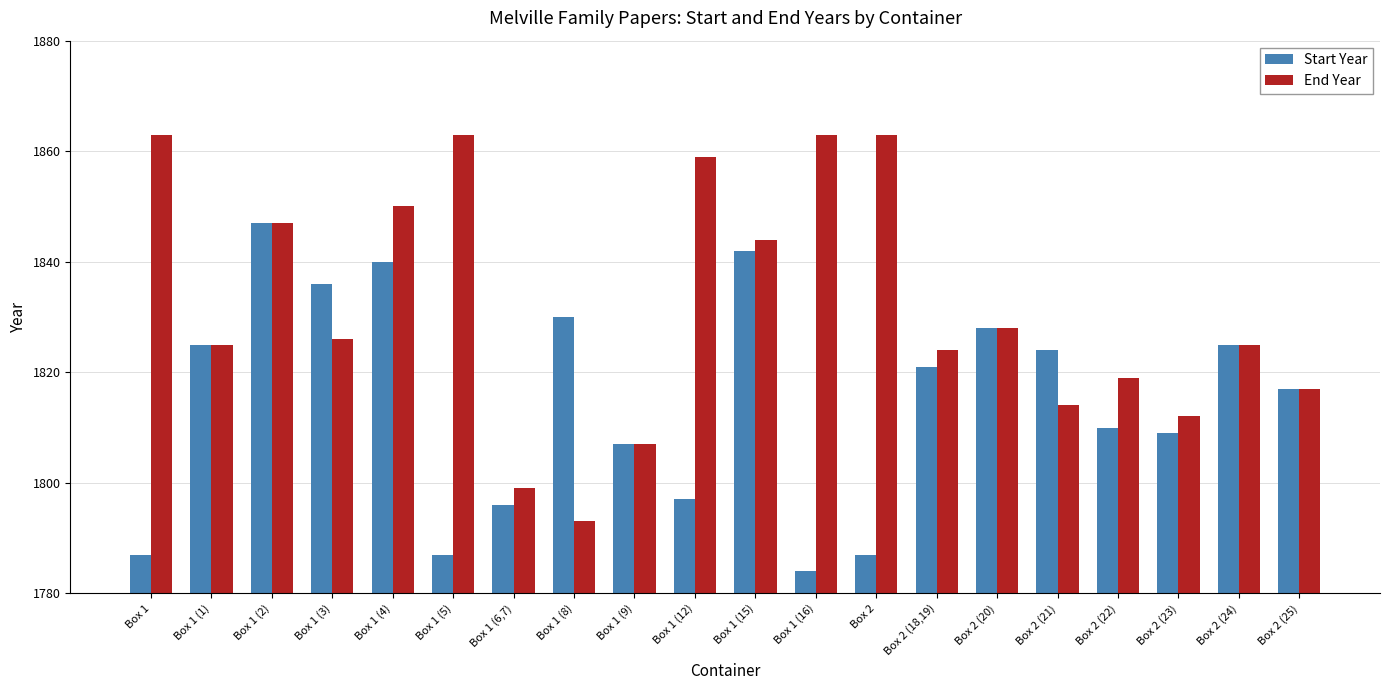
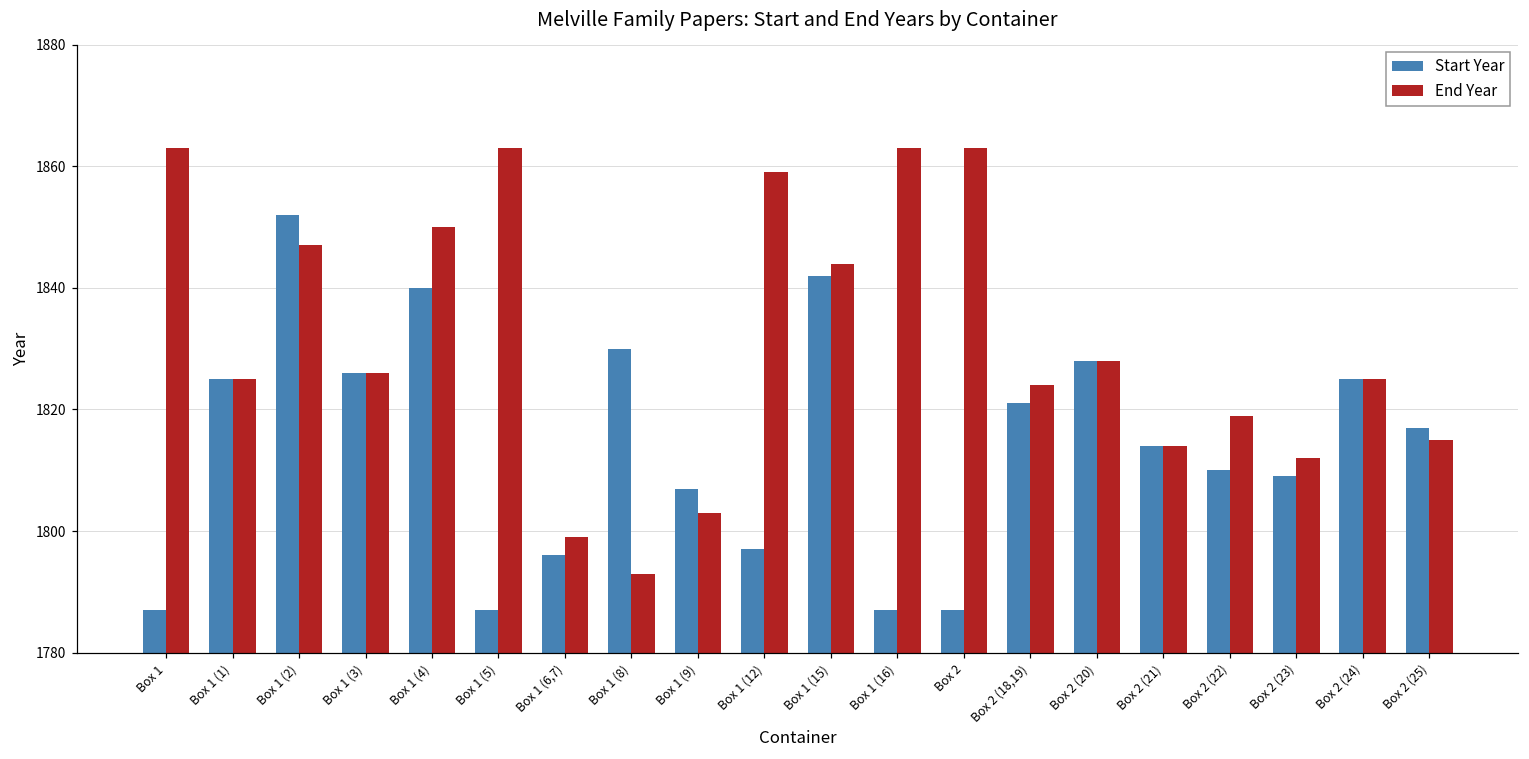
  {
    "Start Year": {
      "Box 1": 1787,
      "Box 1 (1)": 1825,
-     "Box 1 (2)": 1847,
-     "Box 1 (3)": 1836,
+     "Box 1 (2)": 1852,
+     "Box 1 (3)": 1826,
      "Box 1 (4)": 1840,
      "Box 1 (5)": 1787,
      "Box 1 (6,7)": 1796,
      "Box 1 (8)": 1830,
      "Box 1 (9)": 1807,
      "Box 1 (12)": 1797,
      "Box 1 (15)": 1842,
-     "Box 1 (16)": 1784,
+     "Box 1 (16)": 1787,
      "Box 2": 1787,
      "Box 2 (18,19)": 1821,
      "Box 2 (20)": 1828,
-     "Box 2 (21)": 1824,
+     "Box 2 (21)": 1814,
      "Box 2 (22)": 1810,
      "Box 2 (23)": 1809,
      "Box 2 (24)": 1825,
      "Box 2 (25)": 1817
    },
    "End Year": {
      "Box 1": 1863,
      "Box 1 (1)": 1825,
      "Box 1 (2)": 1847,
      "Box 1 (3)": 1826,
      "Box 1 (4)": 1850,
      "Box 1 (5)": 1863,
      "Box 1 (6,7)": 1799,
      "Box 1 (8)": 1793,
-     "Box 1 (9)": 1807,
+     "Box 1 (9)": 1803,
      "Box 1 (12)": 1859,
      "Box 1 (15)": 1844,
      "Box 1 (16)": 1863,
      "Box 2": 1863,
      "Box 2 (18,19)": 1824,
      "Box 2 (20)": 1828,
      "Box 2 (21)": 1814,
      "Box 2 (22)": 1819,
      "Box 2 (23)": 1812,
      "Box 2 (24)": 1825,
-     "Box 2 (25)": 1817
+     "Box 2 (25)": 1815
    }
  }
